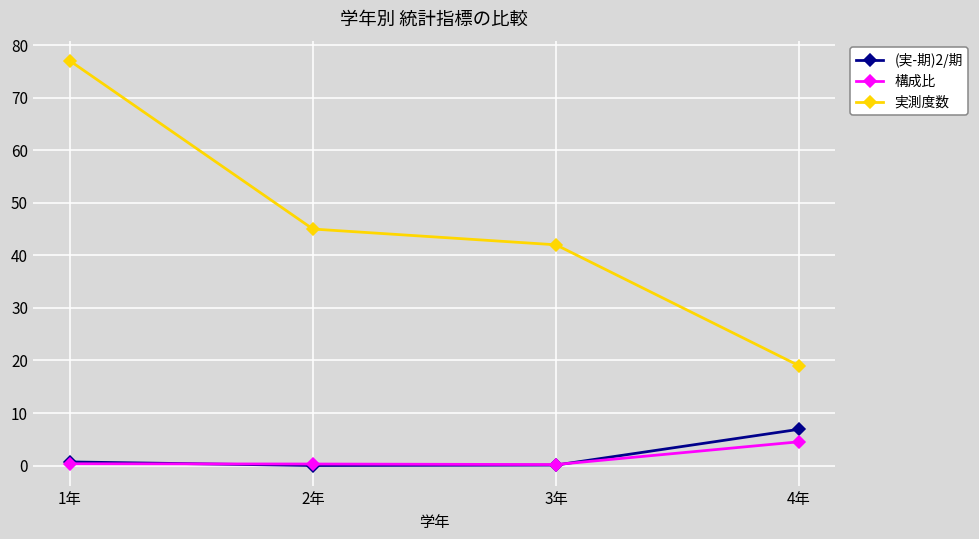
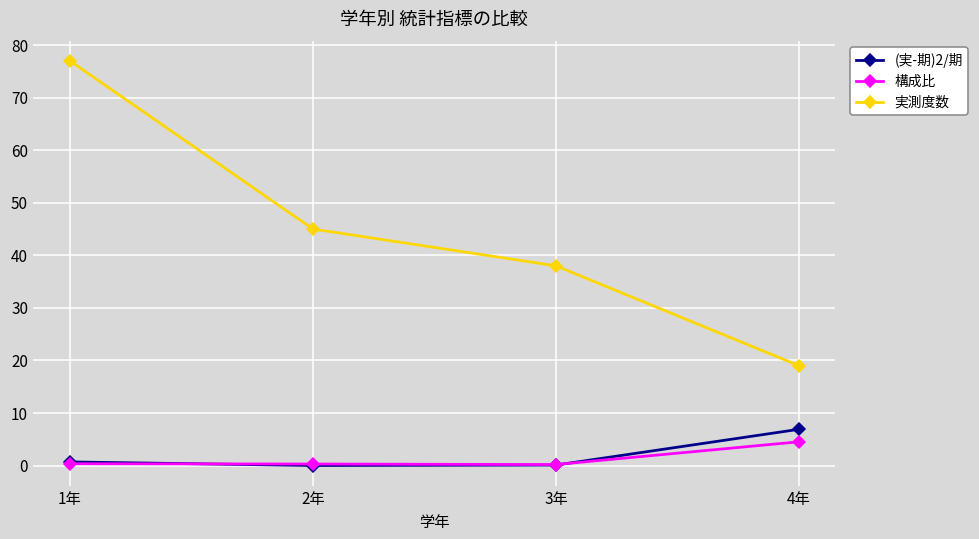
  {
    "(実-期)2/期": {
      "4年": 7
    },
    "構成比": {
      "4年": 5
    },
    "実測度数": {
      "1年": 77,
      "2年": 45,
-     "3年": 42,
+     "3年": 38,
      "4年": 19
    }
  }
